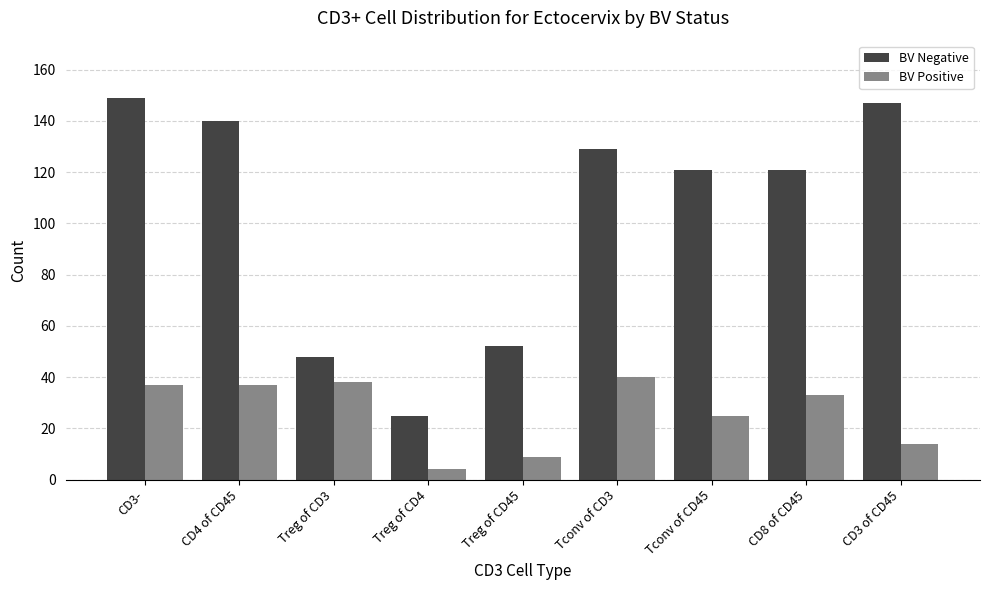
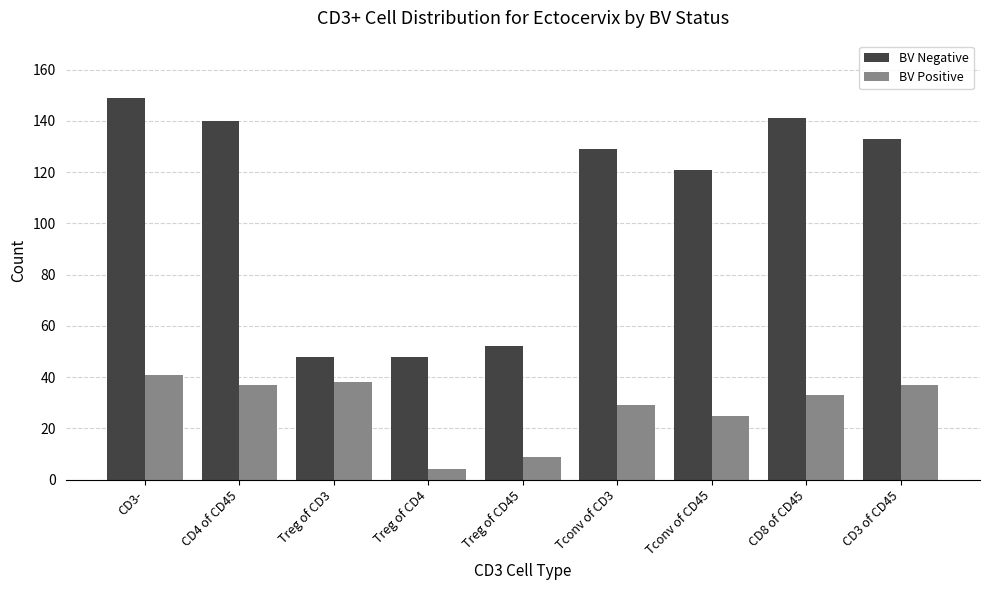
  {
    "BV Negative": {
      "CD3-": 149,
      "CD4 of CD45": 140,
      "Treg of CD3": 48,
-     "Treg of CD4": 25,
+     "Treg of CD4": 48,
      "Treg of CD45": 52,
      "Tconv of CD3": 129,
      "Tconv of CD45": 121,
-     "CD8 of CD45": 121,
-     "CD3 of CD45": 147
+     "CD8 of CD45": 141,
+     "CD3 of CD45": 133
    },
    "BV Positive": {
-     "CD3-": 37,
+     "CD3-": 41,
      "CD4 of CD45": 37,
      "Treg of CD3": 38,
      "Treg of CD4": 4,
      "Treg of CD45": 9,
-     "Tconv of CD3": 40,
+     "Tconv of CD3": 29,
      "Tconv of CD45": 25,
      "CD8 of CD45": 33,
-     "CD3 of CD45": 14
+     "CD3 of CD45": 37
    }
  }
